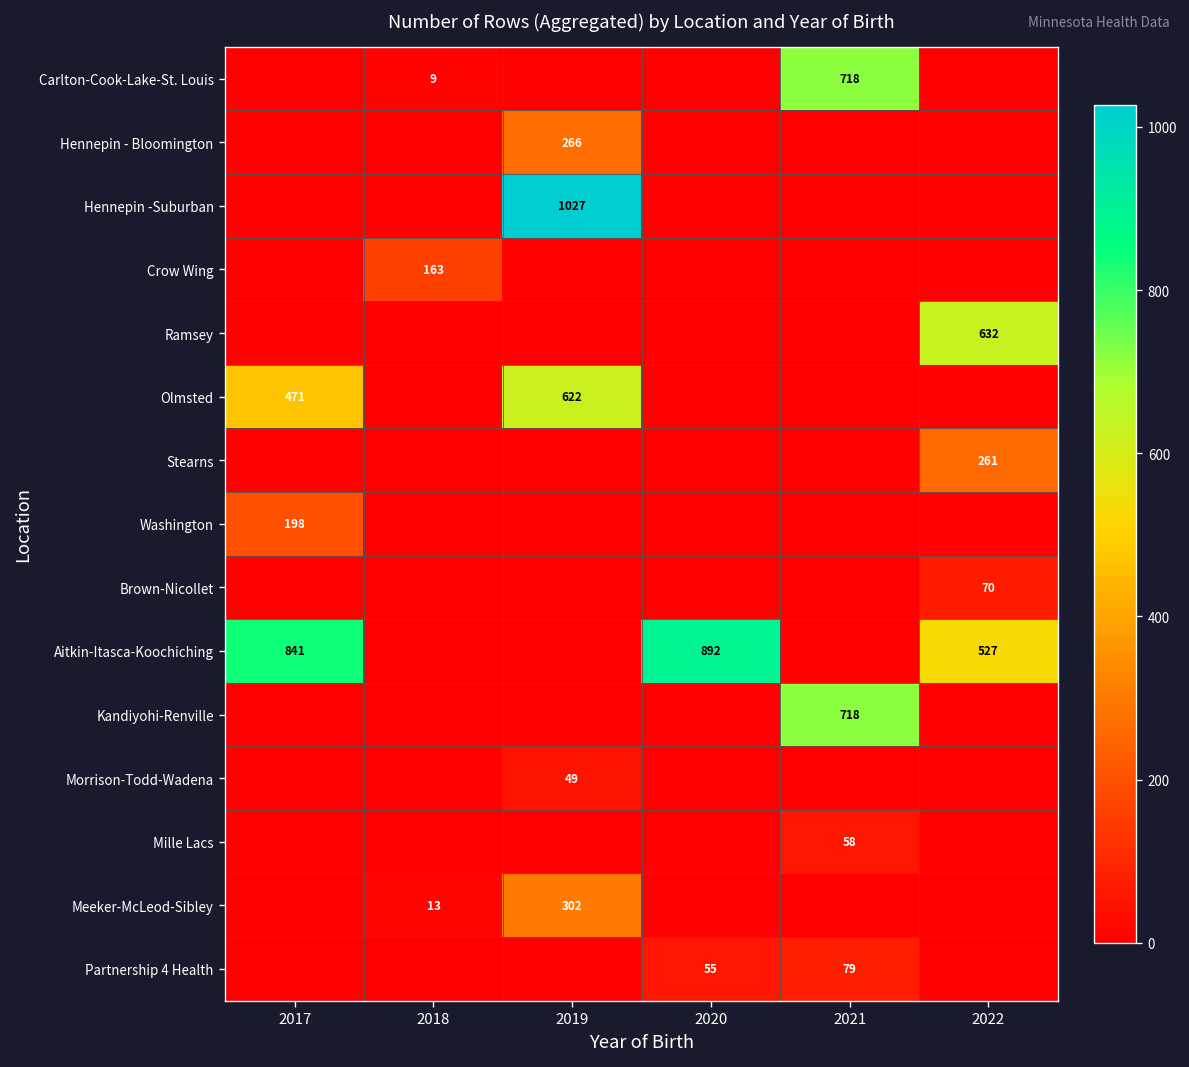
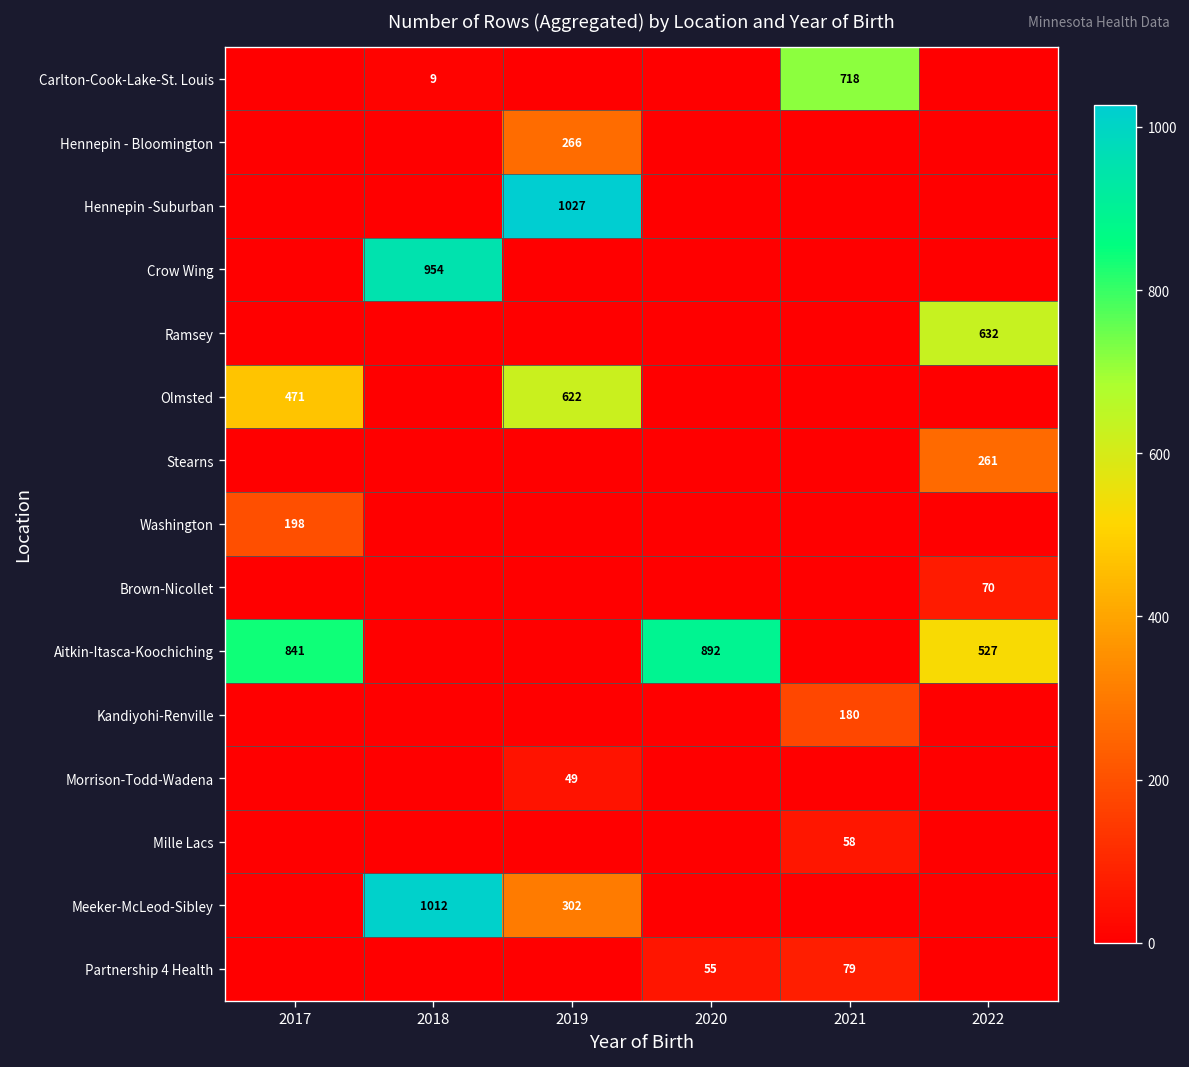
  {
    "Carlton-Cook-Lake-St. Louis": {
      "2018": 9,
      "2021": 718
    },
    "Hennepin - Bloomington": {
      "2019": 266
    },
    "Hennepin -Suburban": {
      "2019": 1027
    },
    "Crow Wing": {
-     "2018": 163
+     "2018": 954
    },
    "Ramsey": {
      "2022": 632
    },
    "Olmsted": {
      "2017": 471,
      "2019": 622
    },
    "Stearns": {
      "2022": 261
    },
    "Washington": {
      "2017": 198
    },
    "Brown-Nicollet": {
      "2022": 70
    },
    "Aitkin-Itasca-Koochiching": {
      "2017": 841,
      "2020": 892,
      "2022": 527
    },
    "Kandiyohi-Renville": {
-     "2021": 718
+     "2021": 180
    },
    "Morrison-Todd-Wadena": {
      "2019": 49
    },
    "Mille Lacs": {
      "2021": 58
    },
    "Meeker-McLeod-Sibley": {
-     "2018": 13,
+     "2018": 1012,
      "2019": 302
    },
    "Partnership 4 Health": {
      "2020": 55,
      "2021": 79
    }
  }
